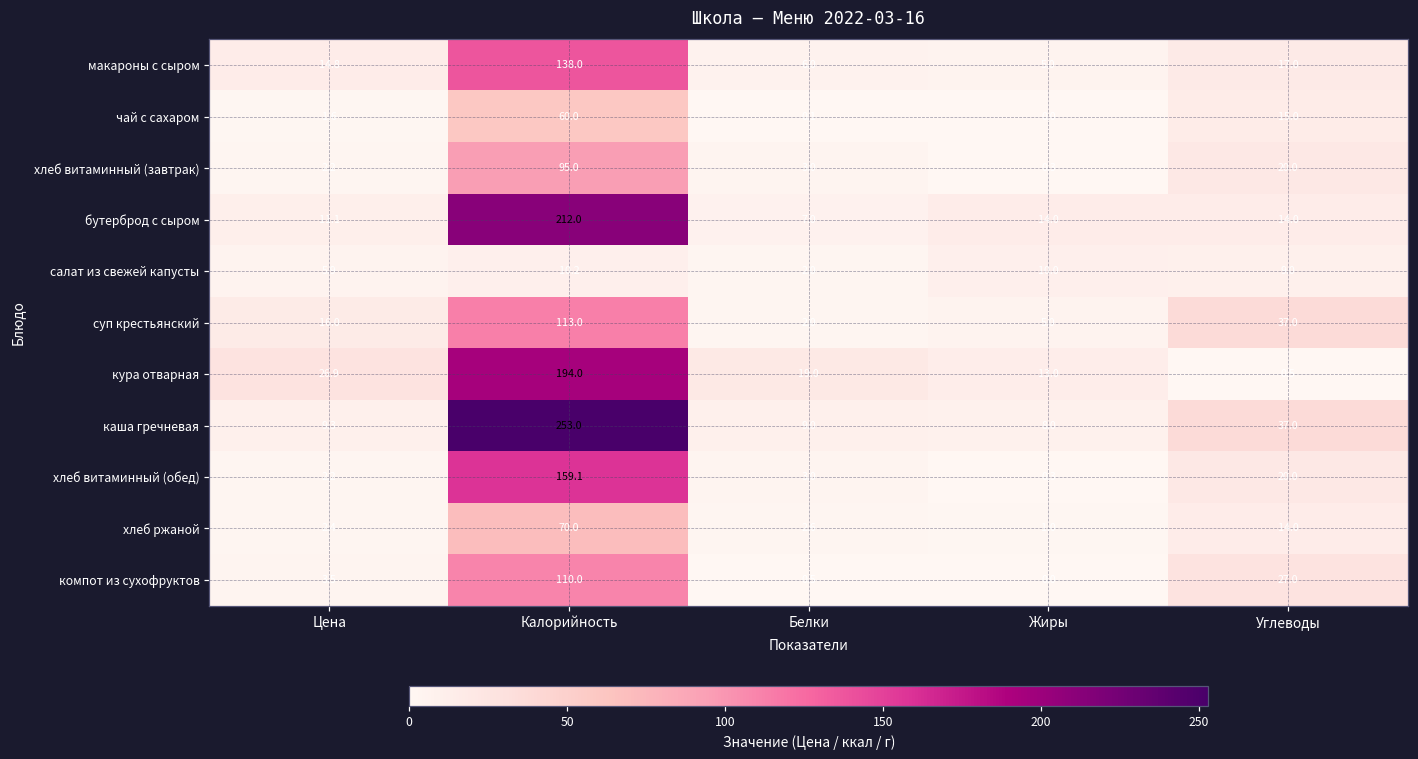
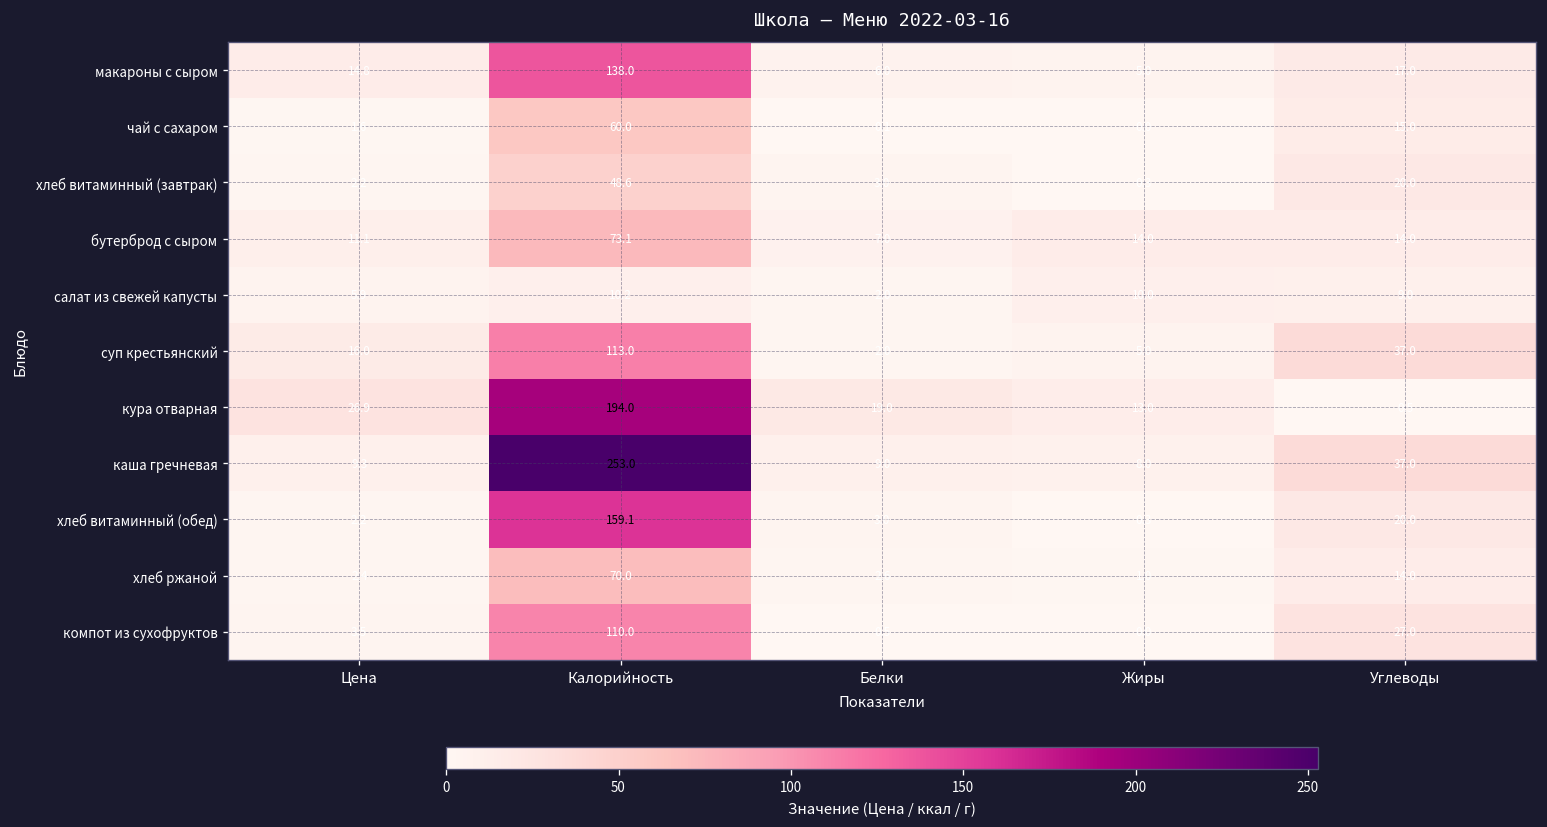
  {
    "макароны с сыром": {
      "Калорийность": 138.0
    },
    "чай с сахаром": {
      "Калорийность": 60.0
    },
    "хлеб витаминный (завтрак)": {
-     "Калорийность": 95.0
+     "Калорийность": 48.6
    },
    "бутерброд с сыром": {
-     "Калорийность": 212.0
+     "Калорийность": 73.1
    },
    "суп крестьянский": {
      "Калорийность": 113.0
    },
    "кура отварная": {
      "Калорийность": 194.0
    },
    "каша гречневая": {
      "Калорийность": 253.0
    },
    "хлеб витаминный (обед)": {
      "Калорийность": 159.1
    },
    "хлеб ржаной": {
      "Калорийность": 70.0
    },
    "компот из сухофруктов": {
      "Калорийность": 110.0
    }
  }
